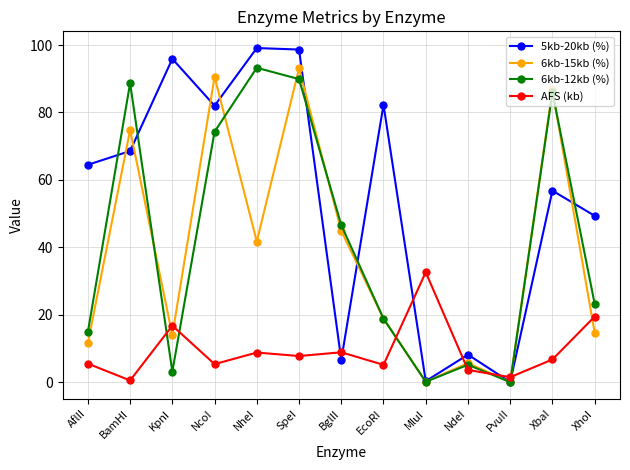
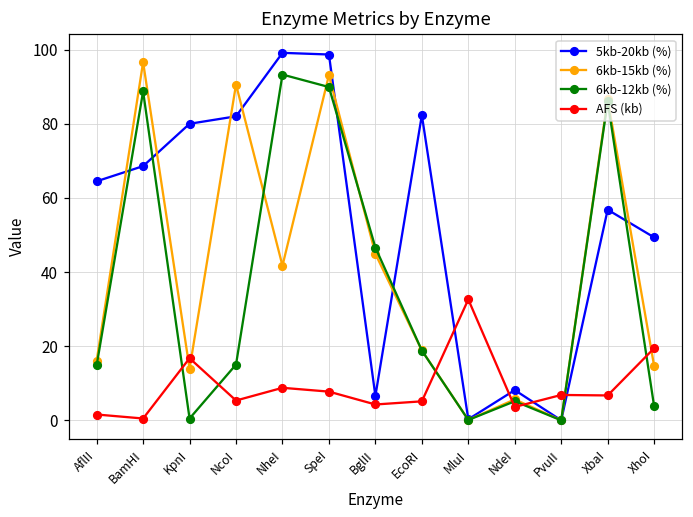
  {
    "5kb-20kb (%)": {
      "AflII": 64,
      "BamHI": 69,
-     "KpnI": 96,
+     "KpnI": 80,
      "NcoI": 82,
      "NheI": 99,
      "SpeI": 99,
      "BglII": 7,
      "EcoRI": 82,
      "NdeI": 8,
      "XbaI": 57,
      "XhoI": 49
    },
    "6kb-15kb (%)": {
-     "AflII": 12,
-     "BamHI": 75,
+     "AflII": 16,
+     "BamHI": 97,
      "KpnI": 14,
      "NcoI": 91,
      "NheI": 42,
      "SpeI": 93,
      "BglII": 45,
      "XhoI": 15
    },
    "6kb-12kb (%)": {
      "AflII": 15,
      "BamHI": 89,
-     "KpnI": 3,
-     "NcoI": 74,
+     "KpnI": 0,
+     "NcoI": 15,
      "NheI": 93,
      "SpeI": 90,
      "BglII": 47,
-     "XhoI": 23
+     "XhoI": 4
    },
    "AFS (kb)": {
-     "AflII": 5,
+     "AflII": 2,
      "BamHI": 0,
      "KpnI": 17,
      "NcoI": 5,
      "NheI": 9,
      "SpeI": 8,
-     "BglII": 9,
+     "BglII": 4,
      "EcoRI": 5,
      "MluI": 33,
      "NdeI": 4,
-     "PvuII": 1,
+     "PvuII": 7,
      "XbaI": 7,
      "XhoI": 19
    }
  }
